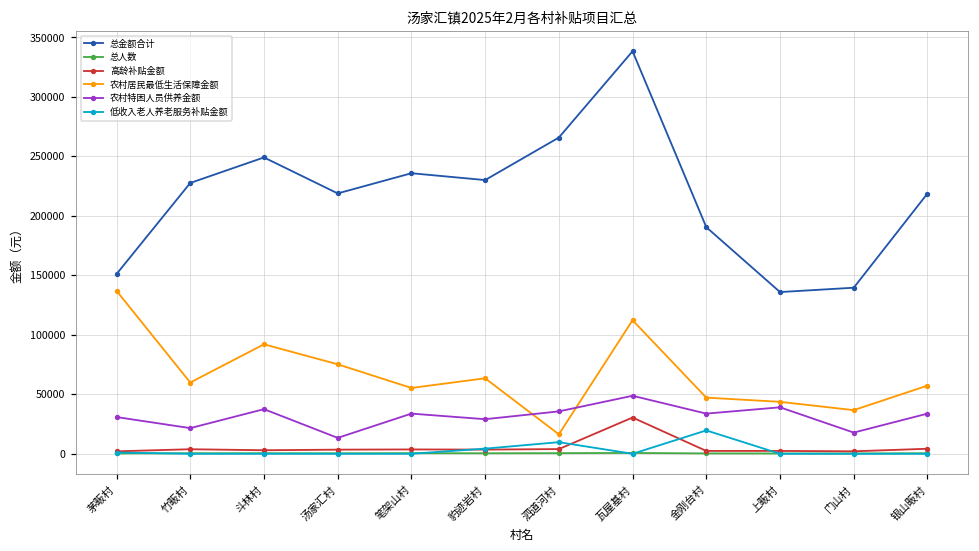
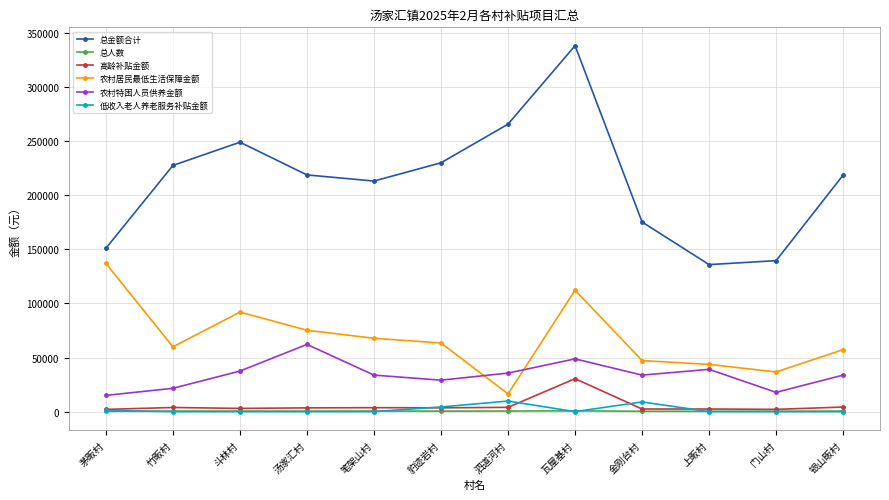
  {
    "总金额合计": {
      "茅畈村": 151000,
      "竹畈村": 228000,
      "斗林村": 249000,
      "汤家汇村": 219000,
-     "笔架山村": 236000,
+     "笔架山村": 213000,
      "豹迹岩村": 230000,
      "泗道河村": 266000,
      "瓦屋基村": 338000,
-     "金刚台村": 191000,
+     "金刚台村": 175000,
      "上畈村": 136000,
      "门山村": 140000,
      "银山畈村": 219000
    },
    "总人数": {
      "豹迹岩村": 0,
      "泗道河村": 1000
    },
    "高龄补贴金额": {
      "竹畈村": 4000,
      "斗林村": 3000,
      "汤家汇村": 3000,
      "笔架山村": 4000,
      "泗道河村": 4000,
      "瓦屋基村": 30000,
      "银山畈村": 4000
    },
    "农村居民最低生活保障金额": {
      "茅畈村": 137000,
      "竹畈村": 60000,
      "斗林村": 92000,
      "汤家汇村": 75000,
-     "笔架山村": 55000,
+     "笔架山村": 68000,
      "豹迹岩村": 63000,
      "泗道河村": 16000,
      "瓦屋基村": 112000,
      "金刚台村": 47000,
      "上畈村": 44000,
      "门山村": 37000,
      "银山畈村": 57000
    },
    "农村特困人员供养金额": {
-     "茅畈村": 31000,
+     "茅畈村": 15000,
      "竹畈村": 22000,
      "斗林村": 38000,
-     "汤家汇村": 13000,
+     "汤家汇村": 62000,
      "笔架山村": 34000,
      "豹迹岩村": 29000,
      "泗道河村": 36000,
      "瓦屋基村": 49000,
      "金刚台村": 34000,
      "上畈村": 39000,
      "门山村": 18000,
      "银山畈村": 34000
    },
    "低收入老人养老服务补贴金额": {
      "泗道河村": 10000,
-     "金刚台村": 20000
+     "金刚台村": 9000
    }
  }
